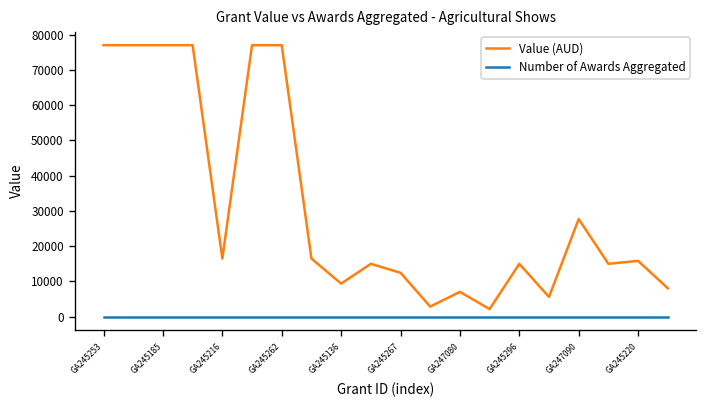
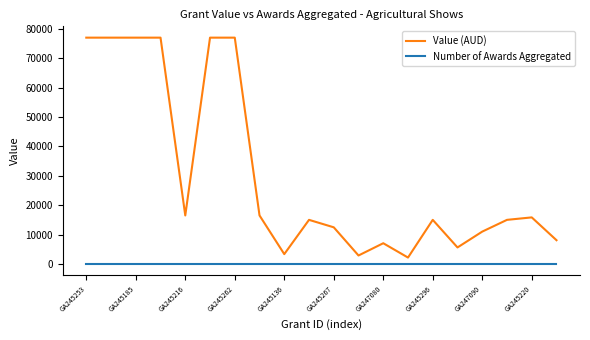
  {
    "Value (AUD)": {
      "GA245253": 77000,
      "GA245185": 77000,
      "GA245216": 17000,
      "GA245262": 77000,
-     "GA245136": 9000,
+     "GA245136": 3000,
      "GA245267": 12000,
      "GA247080": 7000,
      "GA245296": 15000,
-     "GA247090": 28000,
+     "GA247090": 11000,
      "GA245220": 16000
    },
    "Number of Awards Aggregated": {
      "GA245253": 0,
      "GA245185": 0,
      "GA245216": 0,
      "GA245262": 0,
      "GA245136": 0,
      "GA245267": 0,
      "GA247080": 0,
      "GA245296": 0,
      "GA247090": 0,
      "GA245220": 0
    }
  }
